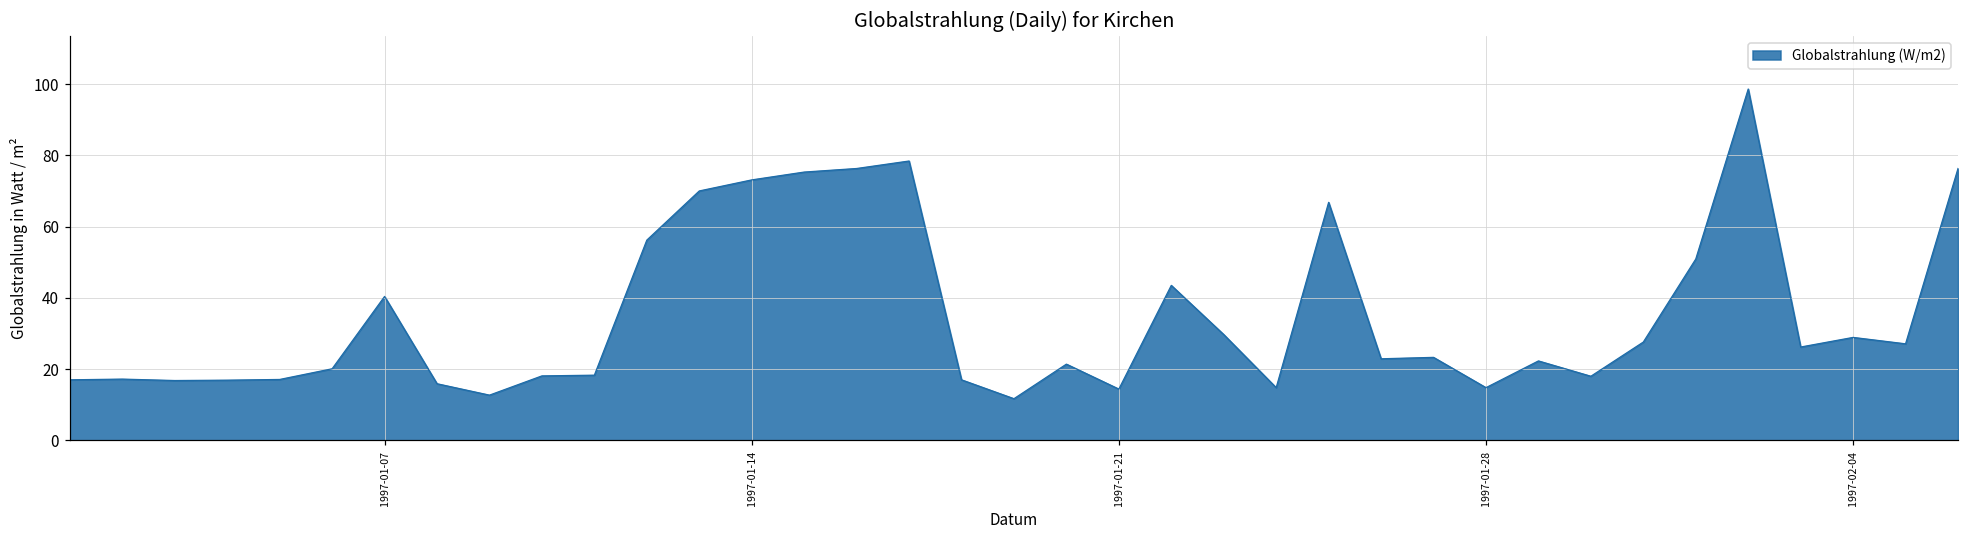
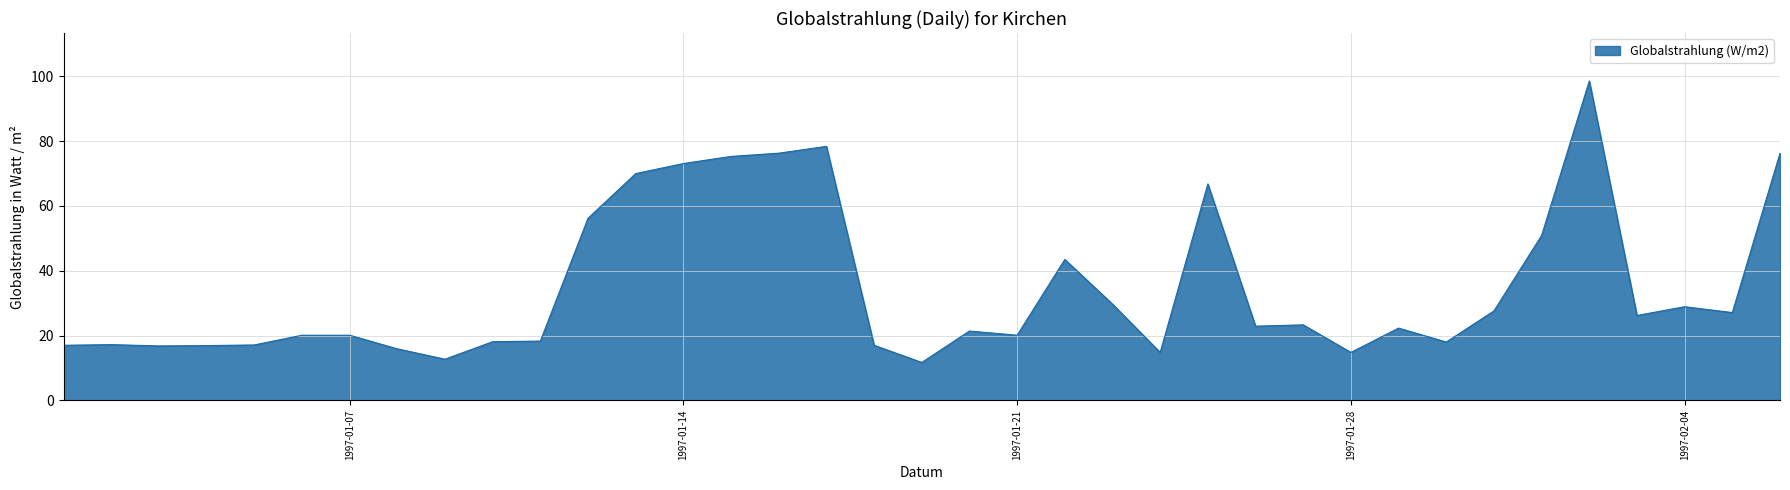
  {
-   "1997-01-07": 40,
+   "1997-01-07": 20,
    "1997-01-14": 73,
-   "1997-01-21": 14,
+   "1997-01-21": 20,
    "1997-01-28": 15,
    "1997-02-04": 29
  }
